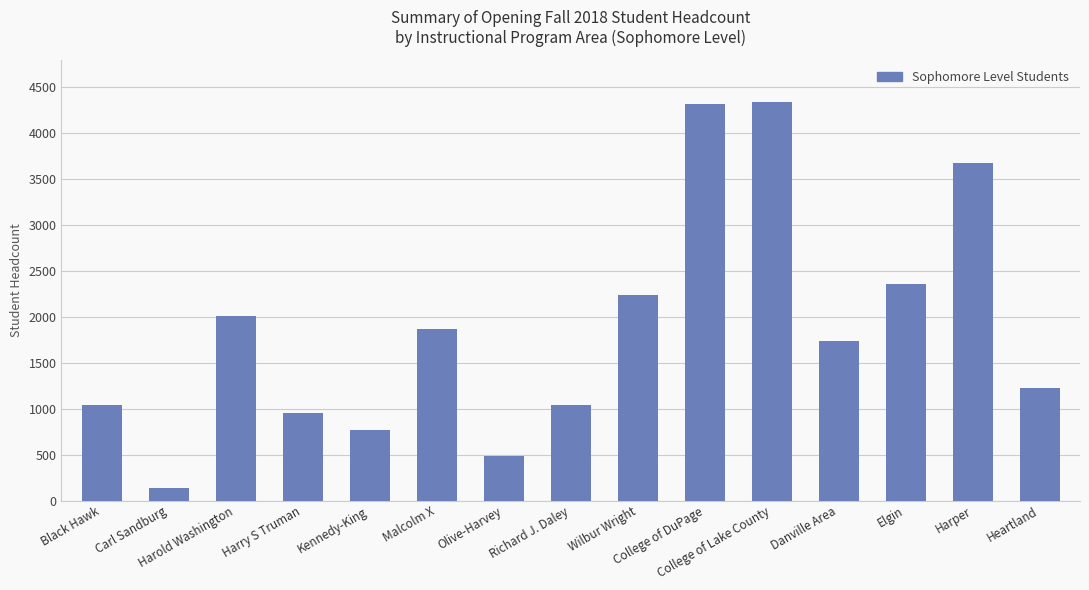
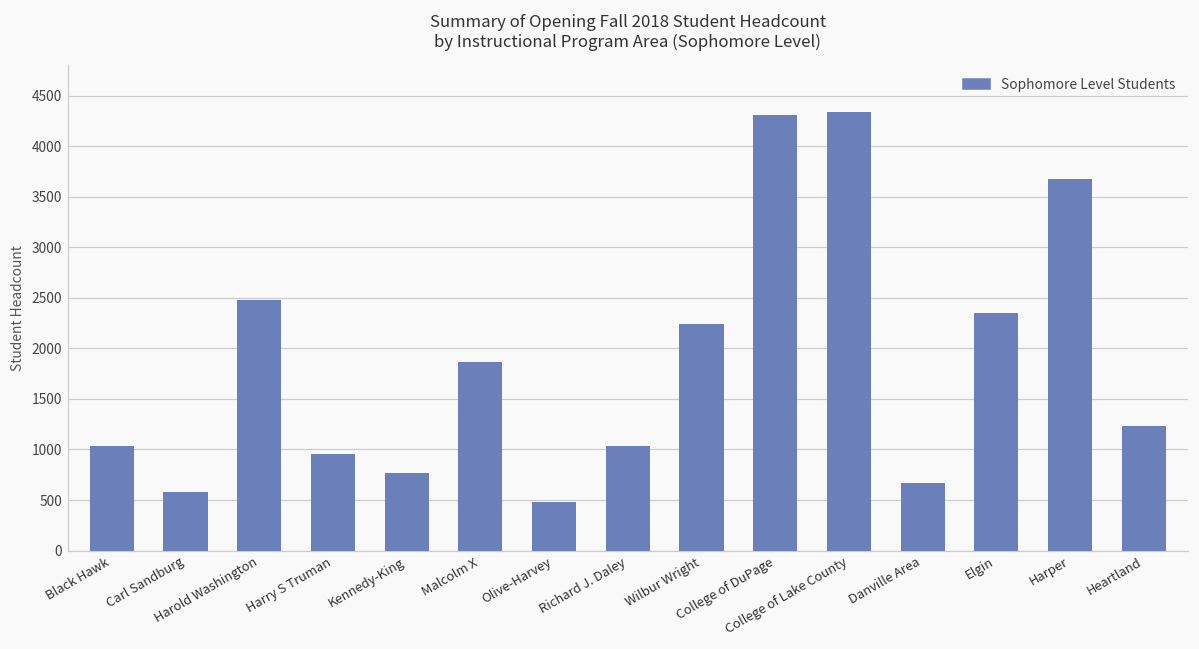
  {
    "Black Hawk": 1000,
-   "Carl Sandburg": 100,
-   "Harold Washington": 2000,
+   "Carl Sandburg": 600,
+   "Harold Washington": 2500,
    "Harry S Truman": 1000,
    "Kennedy-King": 800,
    "Malcolm X": 1900,
    "Olive-Harvey": 500,
    "Richard J. Daley": 1000,
    "Wilbur Wright": 2200,
    "College of DuPage": 4300,
    "College of Lake County": 4300,
-   "Danville Area": 1700,
+   "Danville Area": 700,
    "Elgin": 2400,
    "Harper": 3700,
    "Heartland": 1200
  }
